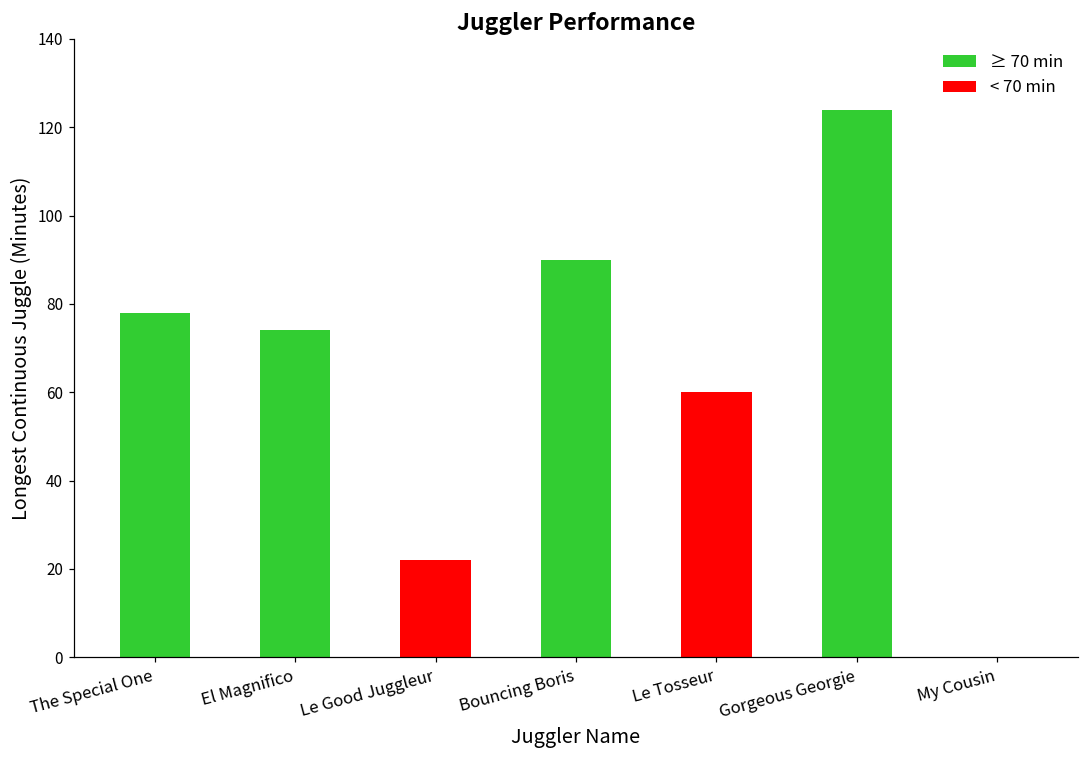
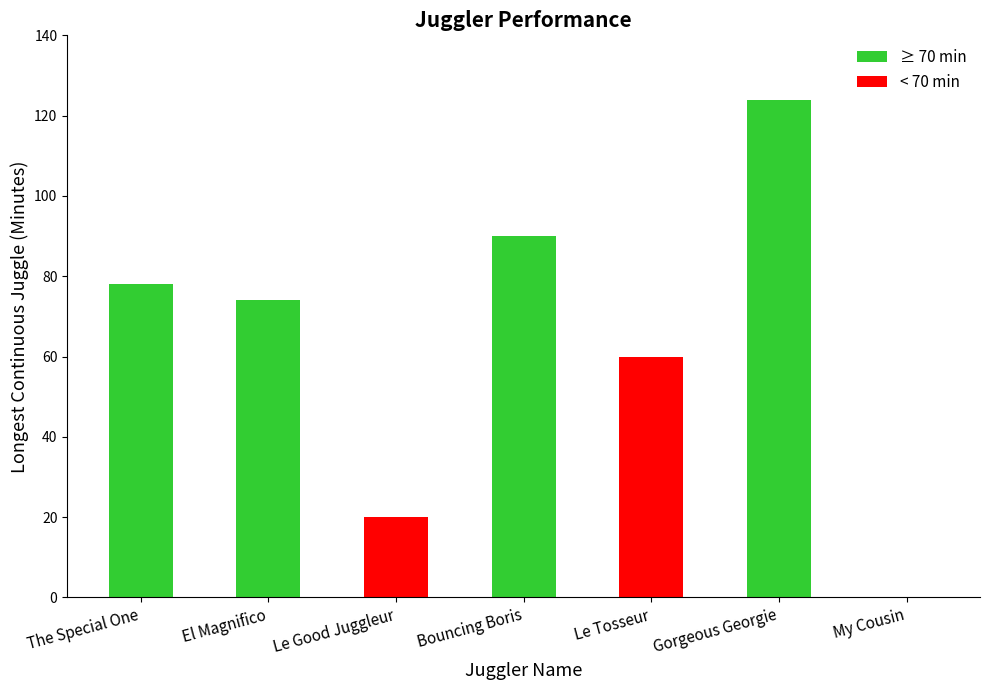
  {
    "The Special One": 78,
    "El Magnifico": 74,
-   "Le Good Juggleur": 22,
+   "Le Good Juggleur": 20,
    "Bouncing Boris": 90,
    "Le Tosseur": 60,
    "Gorgeous Georgie": 124,
    "My Cousin": 0
  }
